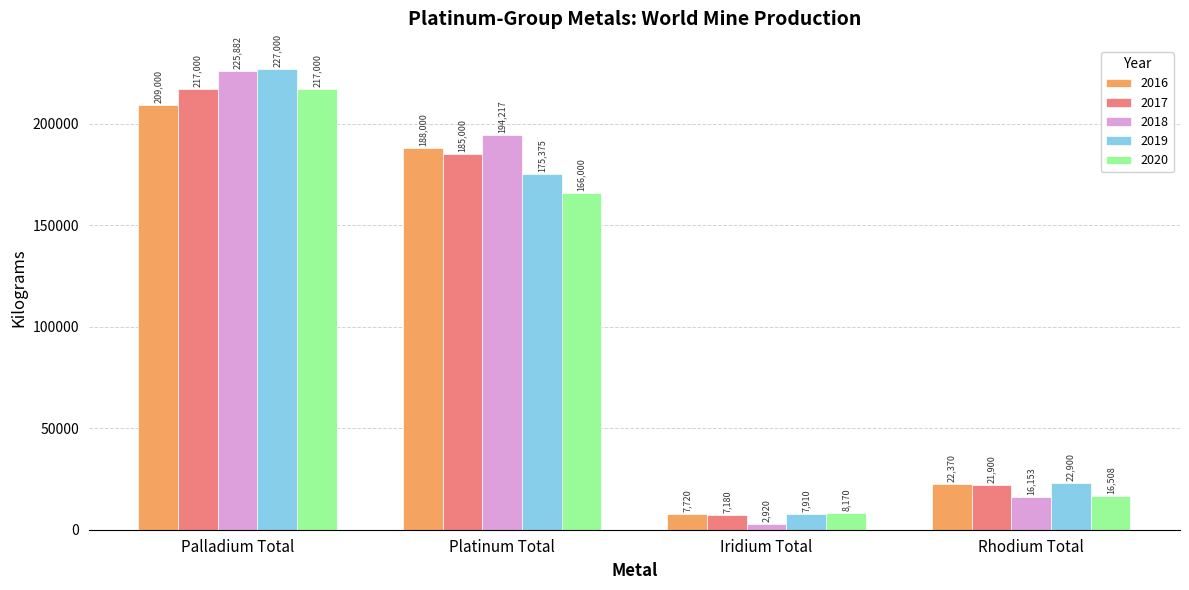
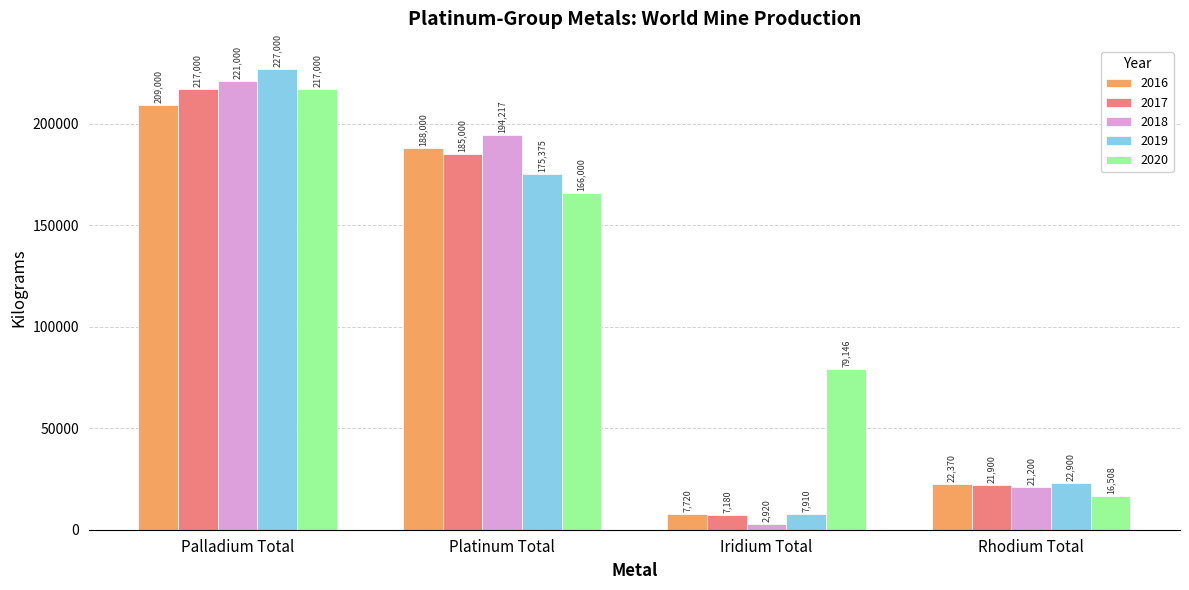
  {
    "2018": {
-     "Palladium Total": "225,882",
+     "Palladium Total": "221,000",
      "Platinum Total": "194,217",
      "Iridium Total": "2,920",
-     "Rhodium Total": "16,153"
+     "Rhodium Total": "21,200"
    },
    "2019": {
      "Palladium Total": "227,000",
      "Platinum Total": "175,375",
      "Iridium Total": "7,910",
      "Rhodium Total": "22,900"
    },
    "2020": {
      "Palladium Total": "217,000",
      "Platinum Total": "166,000",
-     "Iridium Total": "8,170",
+     "Iridium Total": "79,146",
      "Rhodium Total": "16,508"
    }
  }
